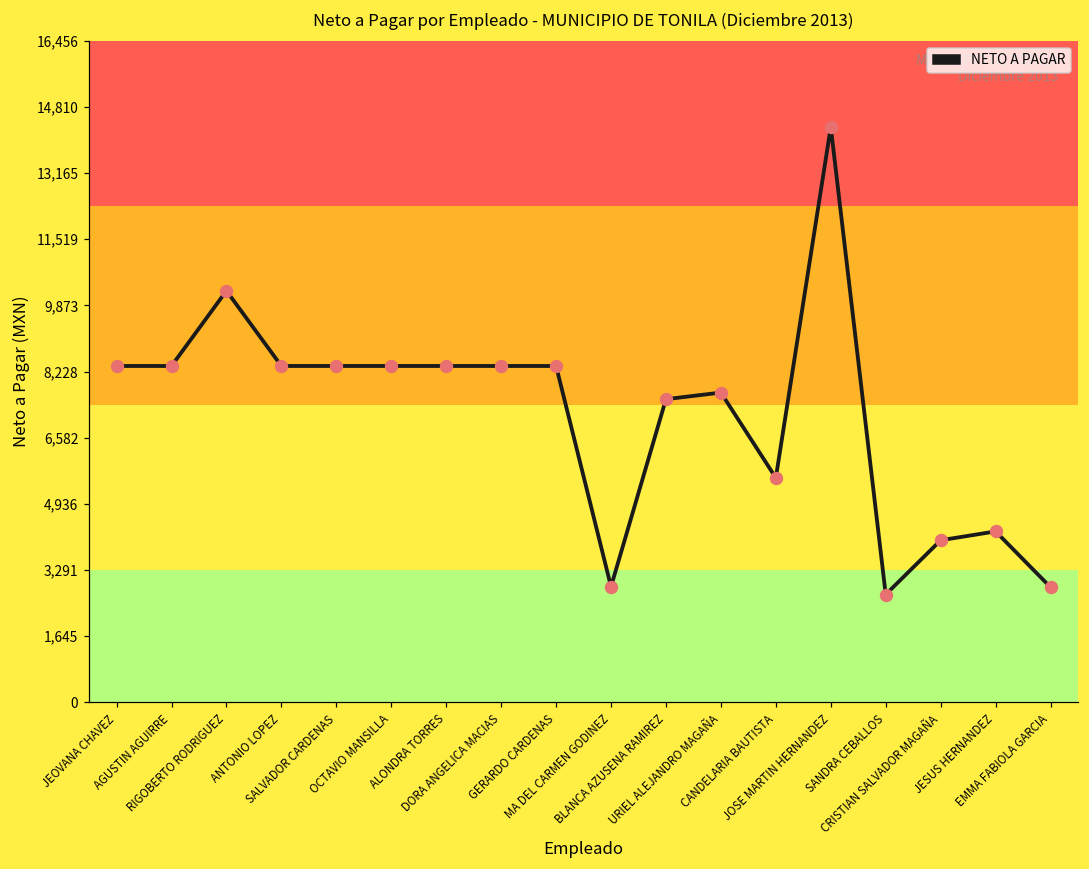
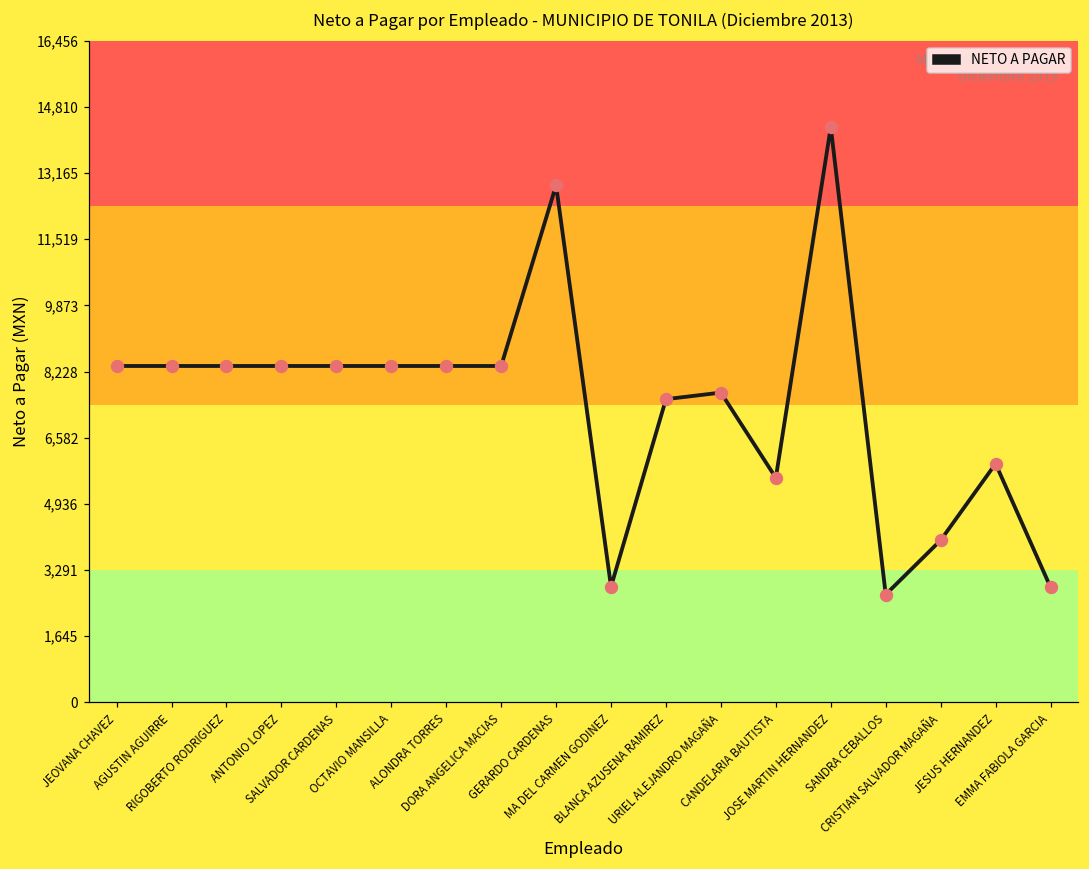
  {
    "JEOVANA CHAVEZ": "8,400",
    "AGUSTIN AGUIRRE": "8,400",
-   "RIGOBERTO RODRIGUEZ": "10,200",
+   "RIGOBERTO RODRIGUEZ": "8,400",
    "ANTONIO LOPEZ": "8,400",
    "SALVADOR CARDENAS": "8,400",
    "OCTAVIO MANSILLA": "8,400",
    "ALONDRA TORRES": "8,400",
    "DORA ANGELICA MACIAS": "8,400",
-   "GERARDO CARDENAS": "8,400",
+   "GERARDO CARDENAS": "12,900",
    "MA DEL CARMEN GODINEZ": "2,900",
    "BLANCA AZUSENA RAMIREZ": "7,500",
    "URIEL ALEJANDRO MAGAÑA": "7,700",
    "CANDELARIA BAUTISTA": "5,600",
    "JOSE MARTIN HERNANDEZ": "14,300",
    "SANDRA CEBALLOS": "2,700",
    "CRISTIAN SALVADOR MAGAÑA": "4,000",
-   "JESUS HERNANDEZ": "4,300",
+   "JESUS HERNANDEZ": "5,900",
    "EMMA FABIOLA GARCIA": "2,900"
  }
